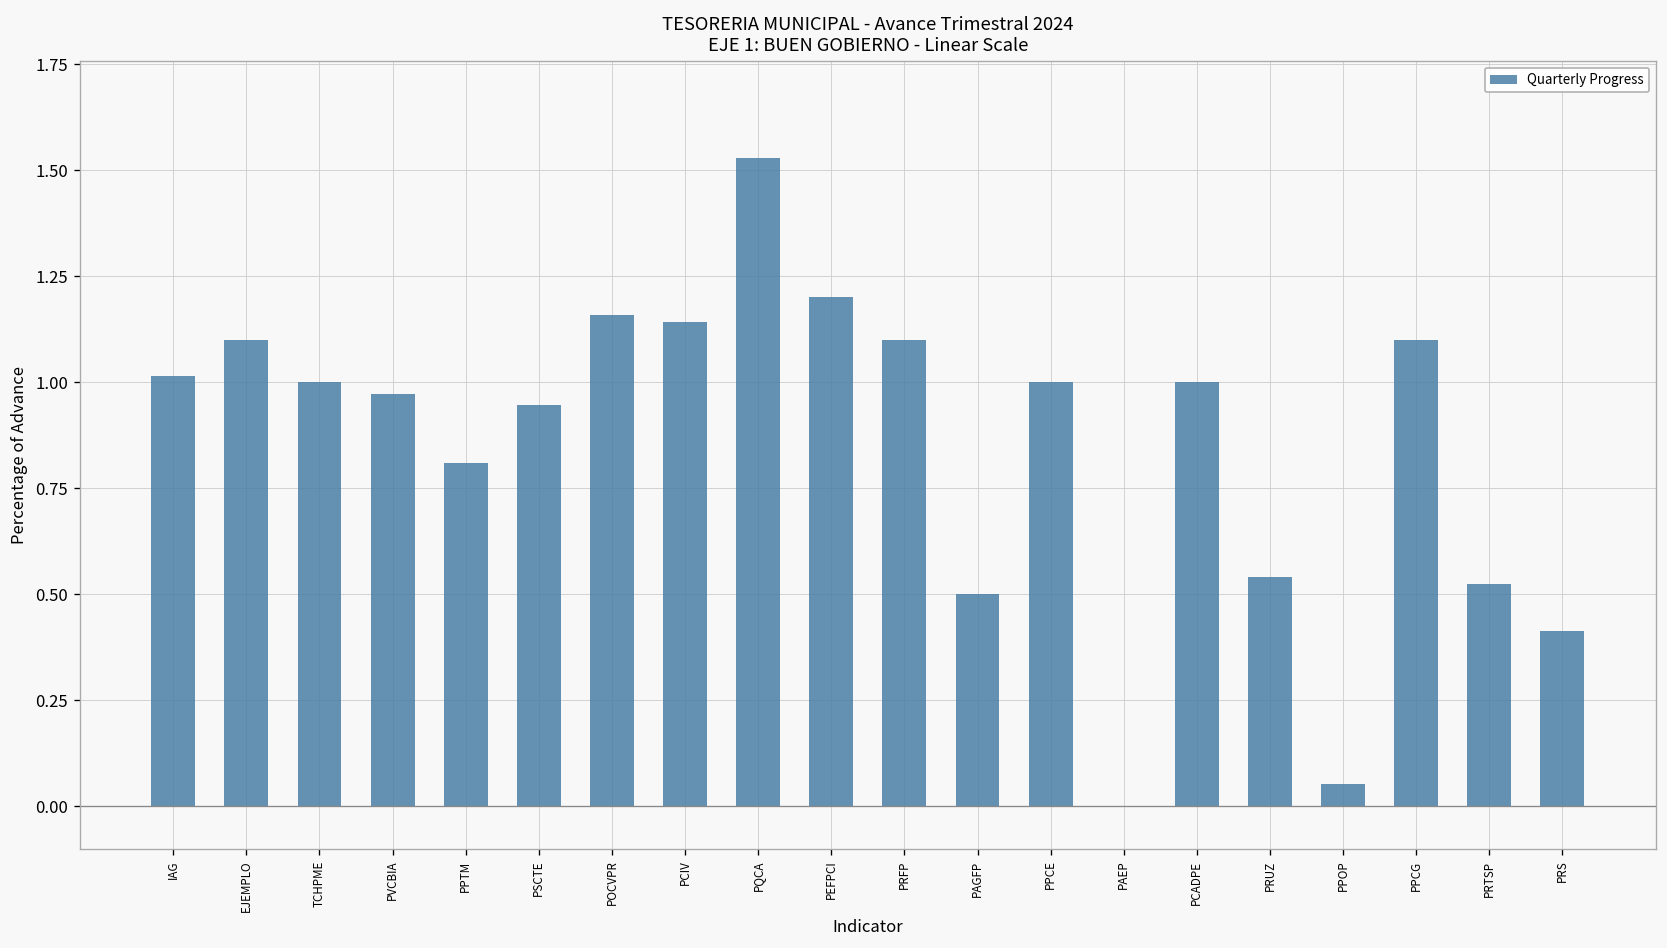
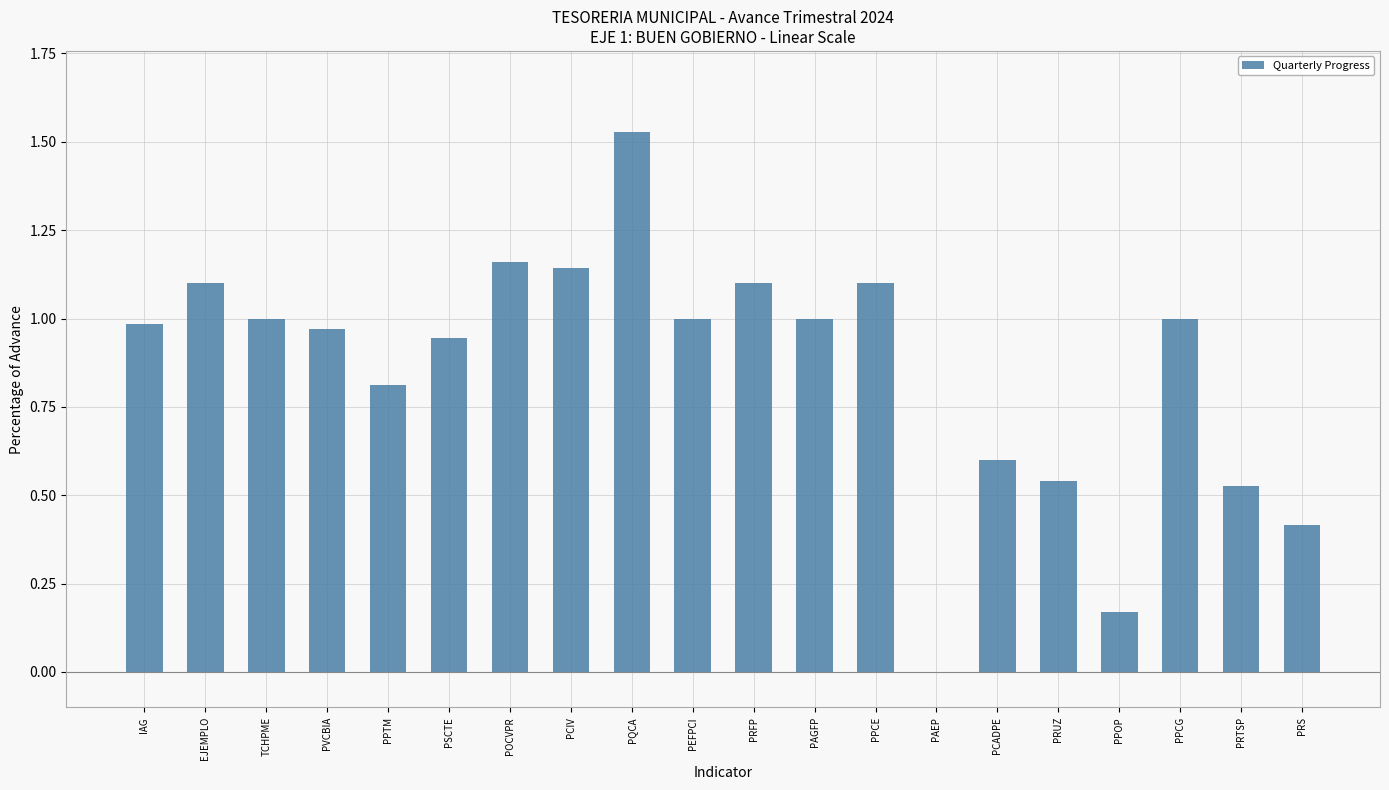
  {
-   "IAG": 1.01,
+   "IAG": 0.99,
    "EJEMPLO": 1.10,
    "TCHPME": 1.00,
    "PVCBIA": 0.97,
    "PPTM": 0.81,
    "PSCTE": 0.95,
    "POCVPR": 1.16,
    "PCIV": 1.14,
    "PQCA": 1.53,
-   "PEFPCI": 1.2,
+   "PEFPCI": 1.0,
    "PRFP": 1.10,
-   "PAGFP": 0.5,
-   "PPCE": 1.0,
+   "PAGFP": 1.0,
+   "PPCE": 1.1,
    "PAEP": 0.00,
-   "PCADPE": 1.0,
+   "PCADPE": 0.6,
    "PRUZ": 0.54,
-   "PPOP": 0.05,
-   "PPCG": 1.1,
+   "PPOP": 0.17,
+   "PPCG": 1.0,
    "PRTSP": 0.53,
    "PRS": 0.41
  }
